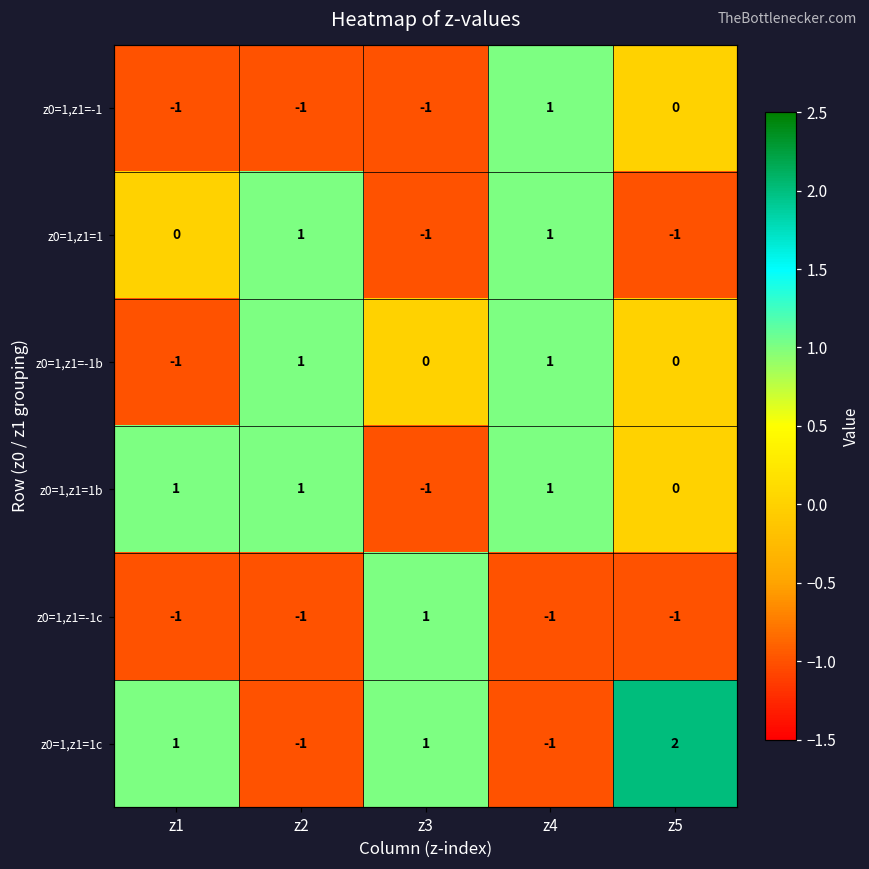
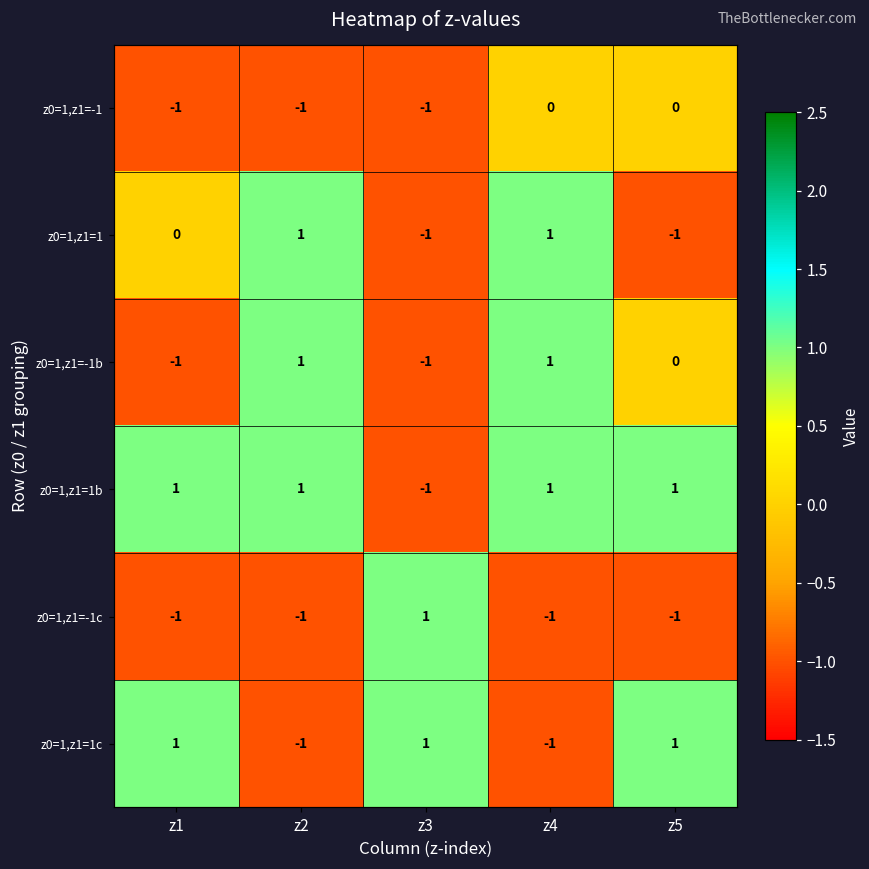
  {
    "z0=1,z1=-1": {
      "z1": -1,
      "z2": -1,
      "z3": -1,
-     "z4": 1,
+     "z4": 0,
      "z5": 0
    },
    "z0=1,z1=1": {
      "z1": 0,
      "z2": 1,
      "z3": -1,
      "z4": 1,
      "z5": -1
    },
    "z0=1,z1=-1b": {
      "z1": -1,
      "z2": 1,
-     "z3": 0,
+     "z3": -1,
      "z4": 1,
      "z5": 0
    },
    "z0=1,z1=1b": {
      "z1": 1,
      "z2": 1,
      "z3": -1,
      "z4": 1,
-     "z5": 0
+     "z5": 1
    },
    "z0=1,z1=-1c": {
      "z1": -1,
      "z2": -1,
      "z3": 1,
      "z4": -1,
      "z5": -1
    },
    "z0=1,z1=1c": {
      "z1": 1,
      "z2": -1,
      "z3": 1,
      "z4": -1,
-     "z5": 2
+     "z5": 1
    }
  }
